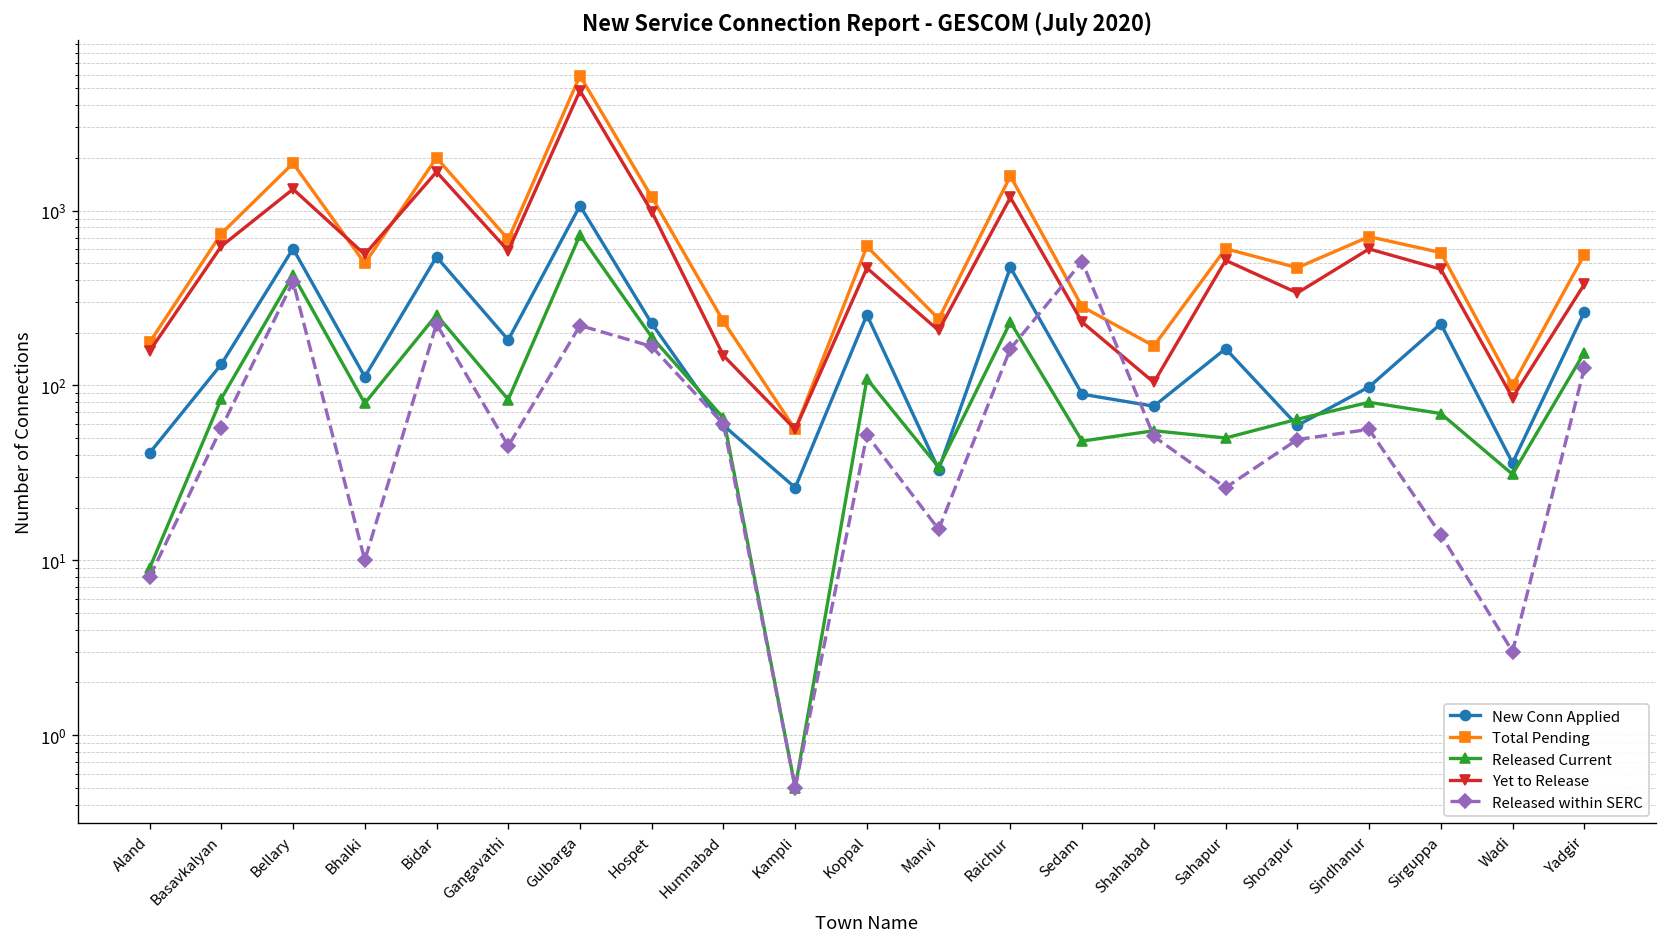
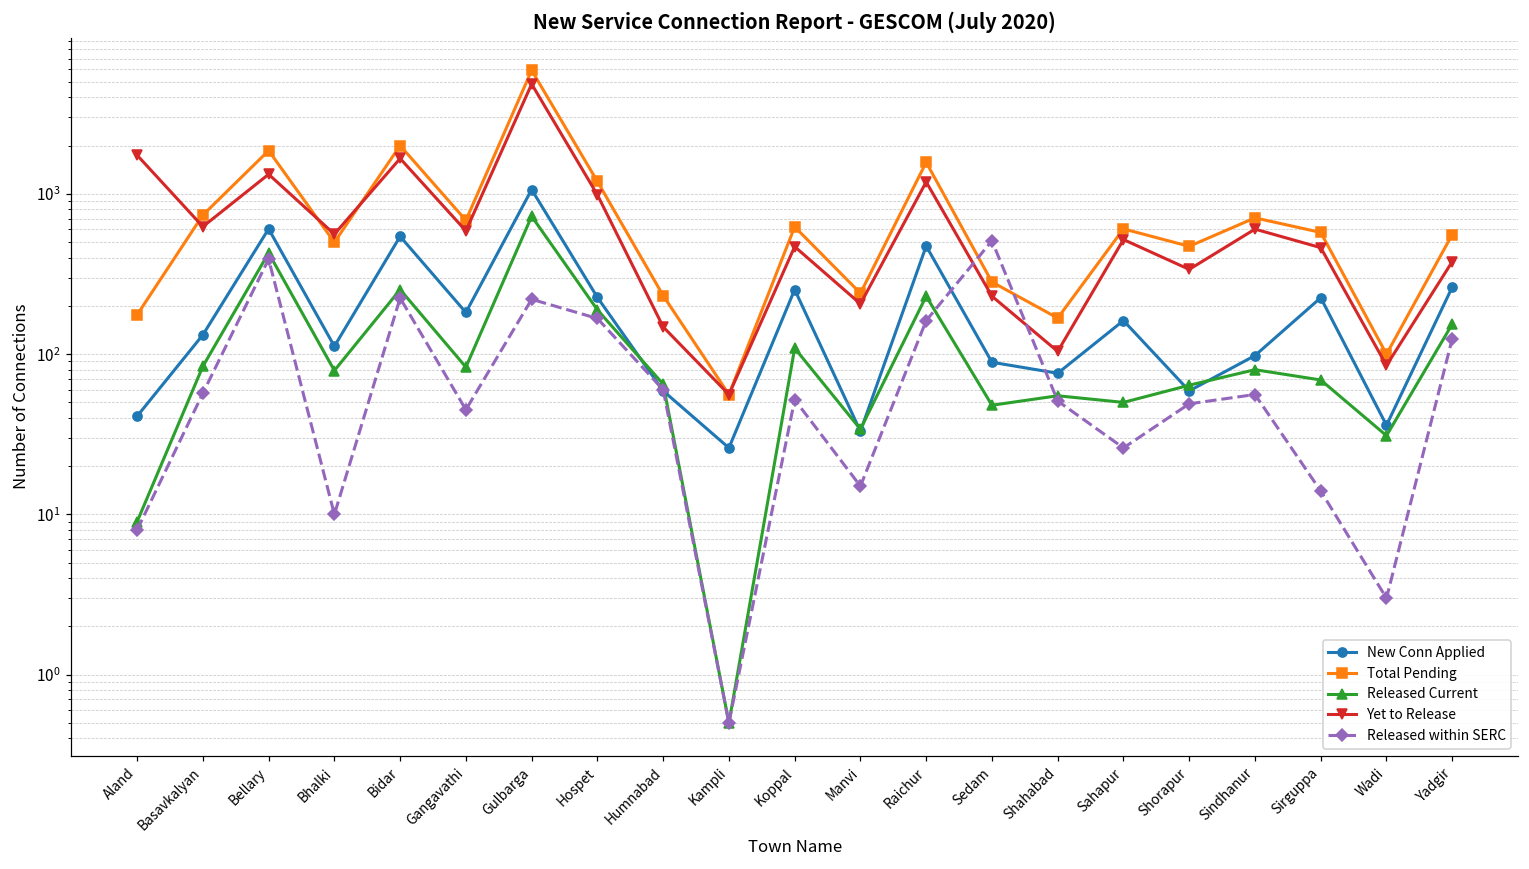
  {
    "New Conn Applied": {
      "Aland": 41,
      "Basavkalyan": 130,
      "Bellary": 610,
      "Bhalki": 110,
      "Bidar": 540,
      "Gangavathi": 180,
      "Gulbarga": 1100,
      "Hospet": 230,
      "Kampli": 26,
      "Koppal": 250,
      "Raichur": 470,
      "Sedam": 90,
      "Shahabad": 80,
      "Sahapur": 160,
      "Shorapur": 59,
      "Sindhanur": 100,
      "Sirguppa": 230,
      "Wadi": 36,
      "Yadgir": 260
    },
    "Total Pending": {
      "Aland": 180,
      "Basavkalyan": 700,
      "Bellary": 1900,
      "Bhalki": 500,
      "Bidar": 2000,
      "Gangavathi": 700,
      "Gulbarga": 5900,
      "Hospet": 1200,
      "Humnabad": 230,
      "Koppal": 620,
      "Manvi": 240,
      "Raichur": 1600,
      "Sedam": 280,
      "Shahabad": 170,
      "Sahapur": 610,
      "Shorapur": 470,
      "Sindhanur": 700,
      "Sirguppa": 580,
      "Wadi": 100,
      "Yadgir": 560
    },
    "Released Current": {
      "Aland": 9,
      "Basavkalyan": 80,
      "Bellary": 430,
      "Bhalki": 80,
      "Bidar": 250,
      "Gangavathi": 80,
      "Gulbarga": 700,
      "Hospet": 190,
      "Humnabad": 70,
      "Koppal": 110,
      "Raichur": 230,
      "Sedam": 48,
      "Shahabad": 55,
      "Sahapur": 50,
      "Shorapur": 60,
      "Sindhanur": 80,
      "Sirguppa": 70,
      "Wadi": 31,
      "Yadgir": 150
    },
    "Yet to Release": {
-     "Aland": 160,
+     "Aland": 1700,
      "Basavkalyan": 630,
      "Bellary": 1300,
      "Bhalki": 560,
      "Bidar": 1700,
      "Gangavathi": 590,
      "Gulbarga": 4900,
      "Hospet": 1000,
      "Humnabad": 150,
      "Koppal": 470,
      "Manvi": 210,
      "Raichur": 1200,
      "Sedam": 230,
      "Shahabad": 100,
      "Sahapur": 520,
      "Shorapur": 340,
      "Sindhanur": 600,
      "Sirguppa": 460,
      "Wadi": 90,
      "Yadgir": 380
    },
    "Released within SERC": {
      "Aland": 8,
      "Basavkalyan": 57,
      "Bellary": 390,
      "Bhalki": 10,
      "Bidar": 220,
      "Gangavathi": 45,
      "Gulbarga": 220,
      "Hospet": 170,
      "Koppal": 52,
      "Manvi": 15,
      "Raichur": 160,
      "Sedam": 510,
      "Shahabad": 51,
      "Sahapur": 26,
      "Shorapur": 49,
      "Sindhanur": 56,
      "Sirguppa": 14,
      "Wadi": 3,
      "Yadgir": 130
    }
  }
